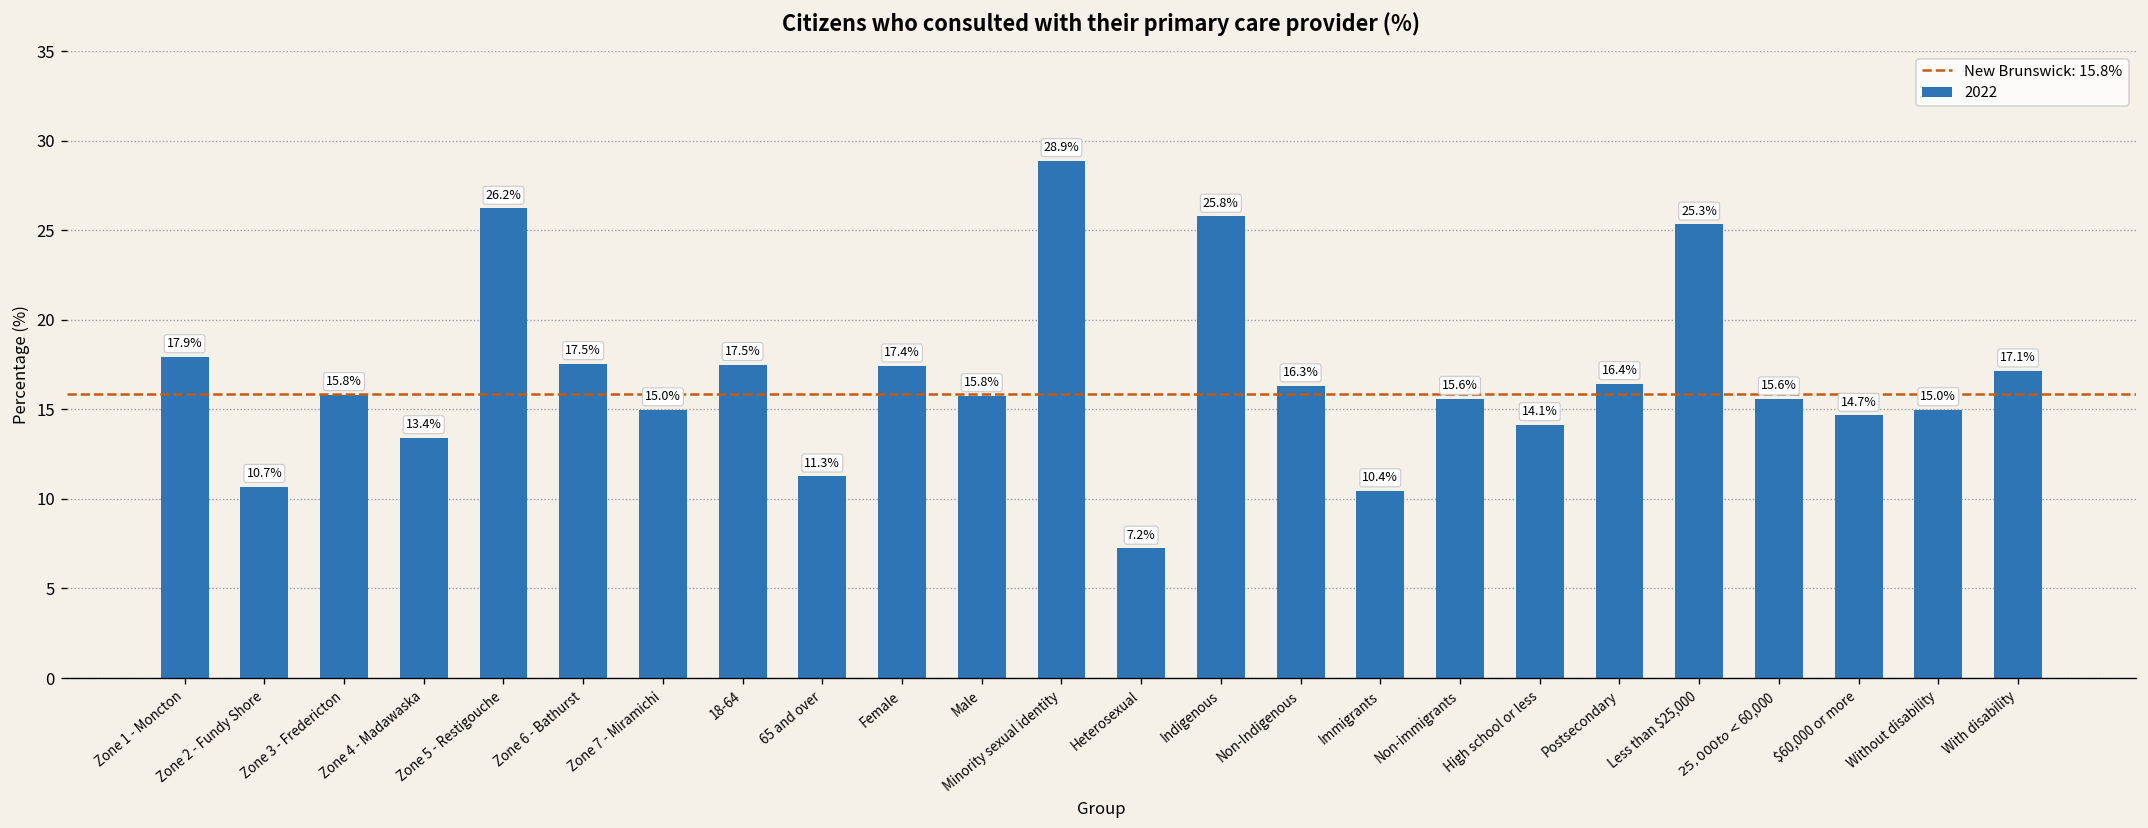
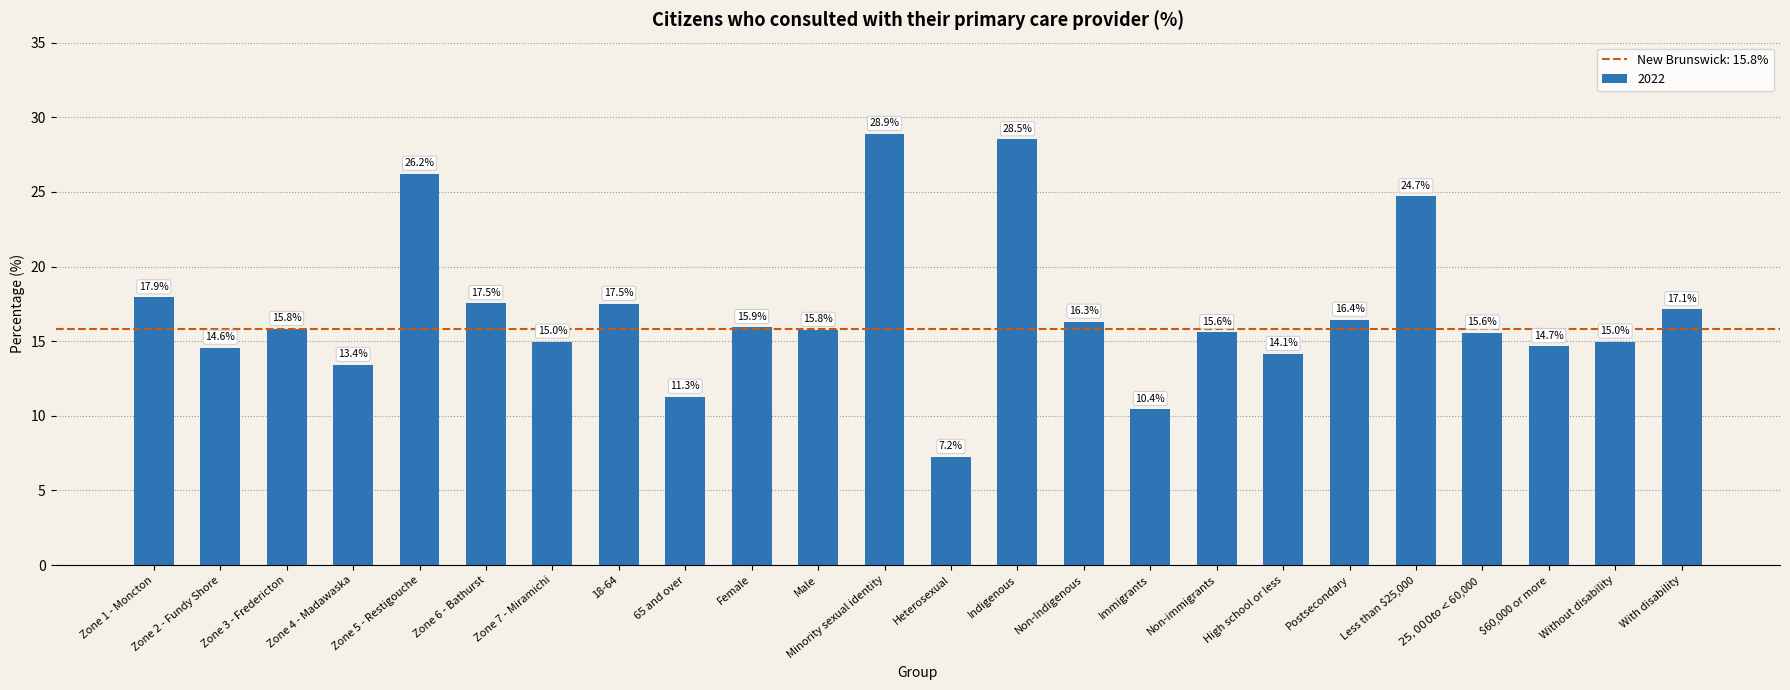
  {
-   "Zone 2 - Fundy Shore": "10.7%",
-   "Female": "17.4%",
-   "Indigenous": "25.8%",
-   "Less than $25,000": "25.3%"
+   "Zone 2 - Fundy Shore": "14.6%",
+   "Female": "15.9%",
+   "Indigenous": "28.5%",
+   "Less than $25,000": "24.7%"
  }
